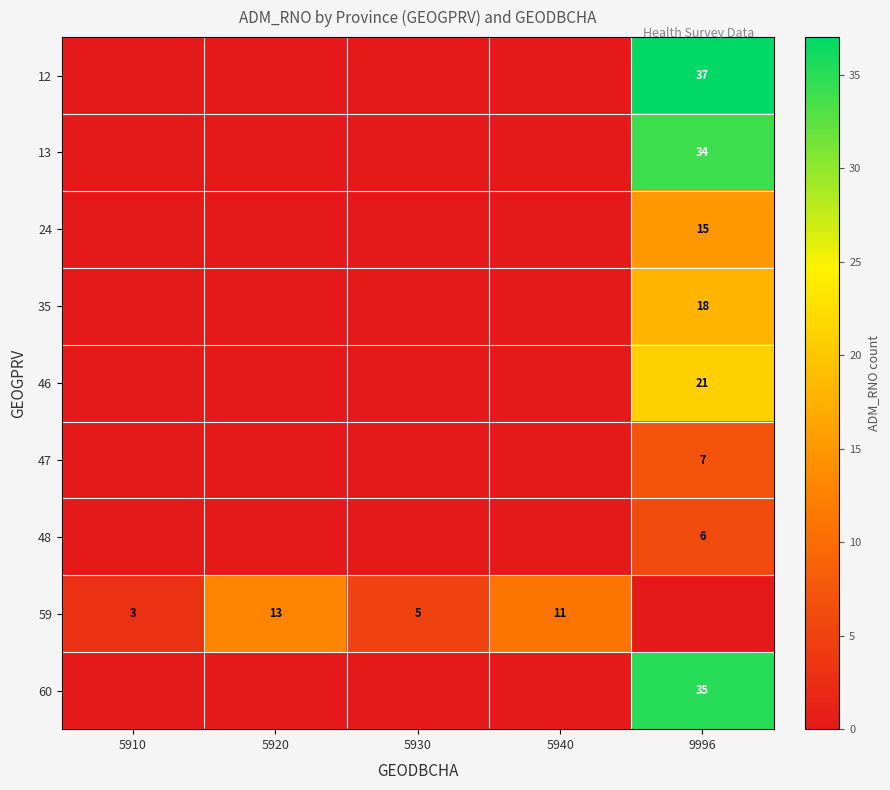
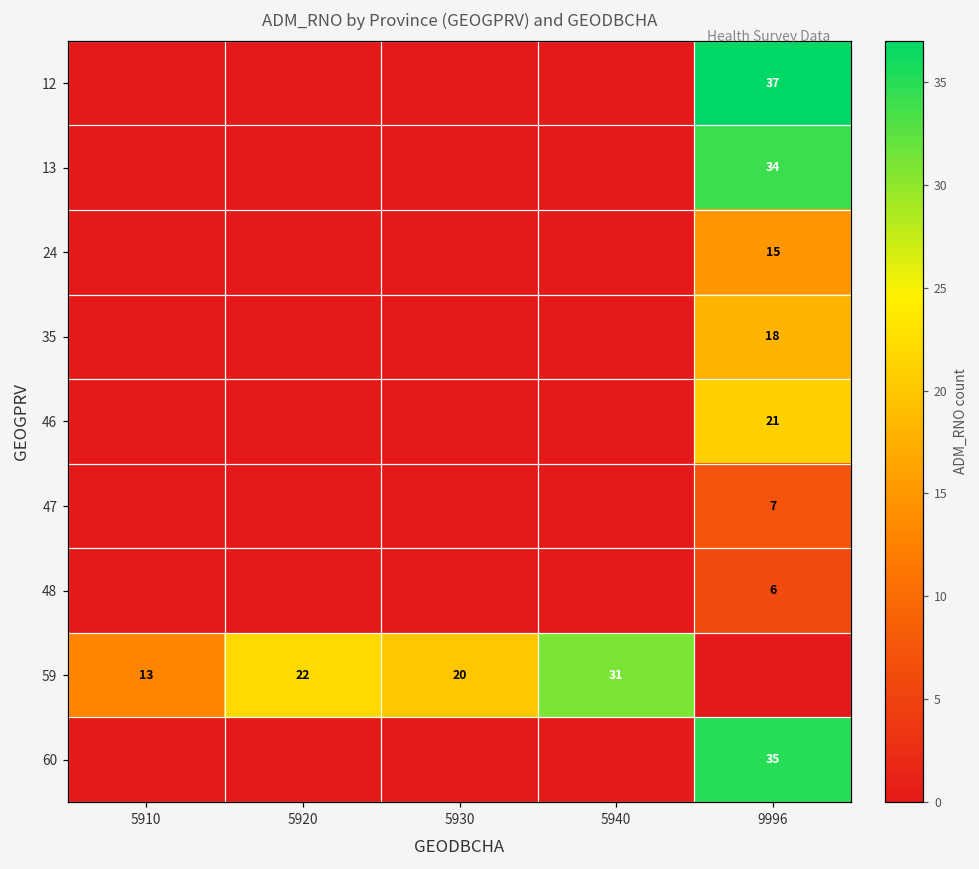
  {
    "12": {
      "9996": 37
    },
    "13": {
      "9996": 34
    },
    "24": {
      "9996": 15
    },
    "35": {
      "9996": 18
    },
    "46": {
      "9996": 21
    },
    "47": {
      "9996": 7
    },
    "48": {
      "9996": 6
    },
    "59": {
-     "5910": 3,
-     "5920": 13,
-     "5930": 5,
-     "5940": 11
+     "5910": 13,
+     "5920": 22,
+     "5930": 20,
+     "5940": 31
    },
    "60": {
      "9996": 35
    }
  }
